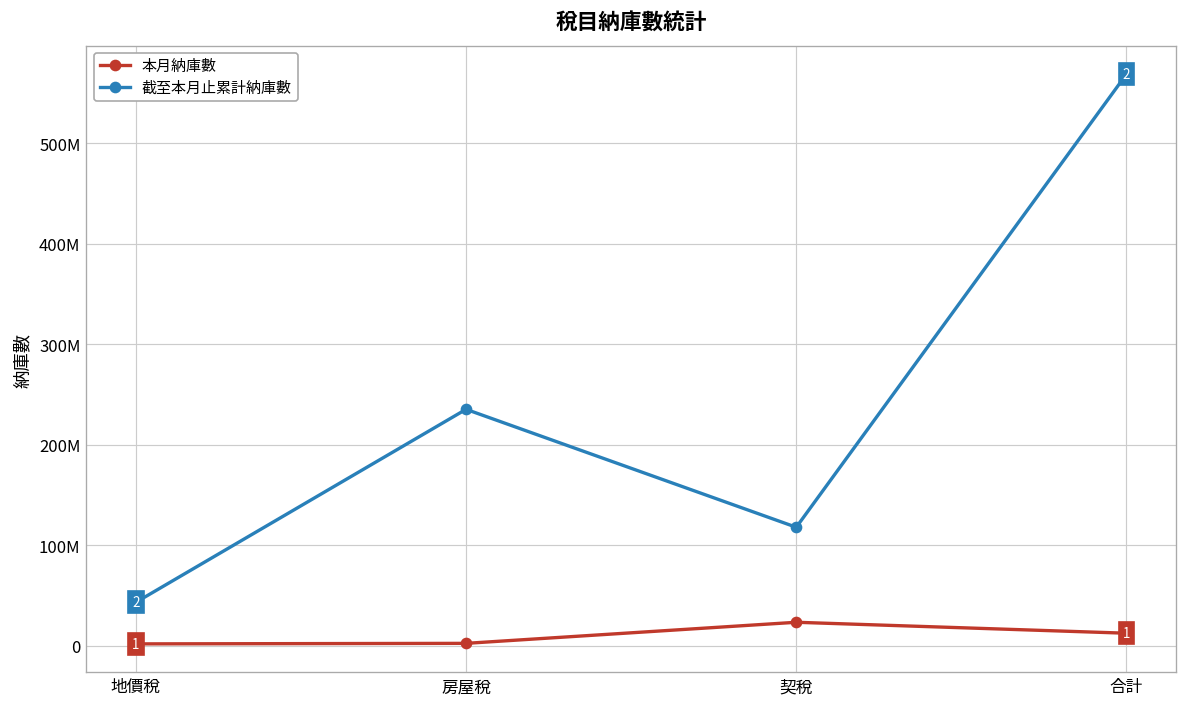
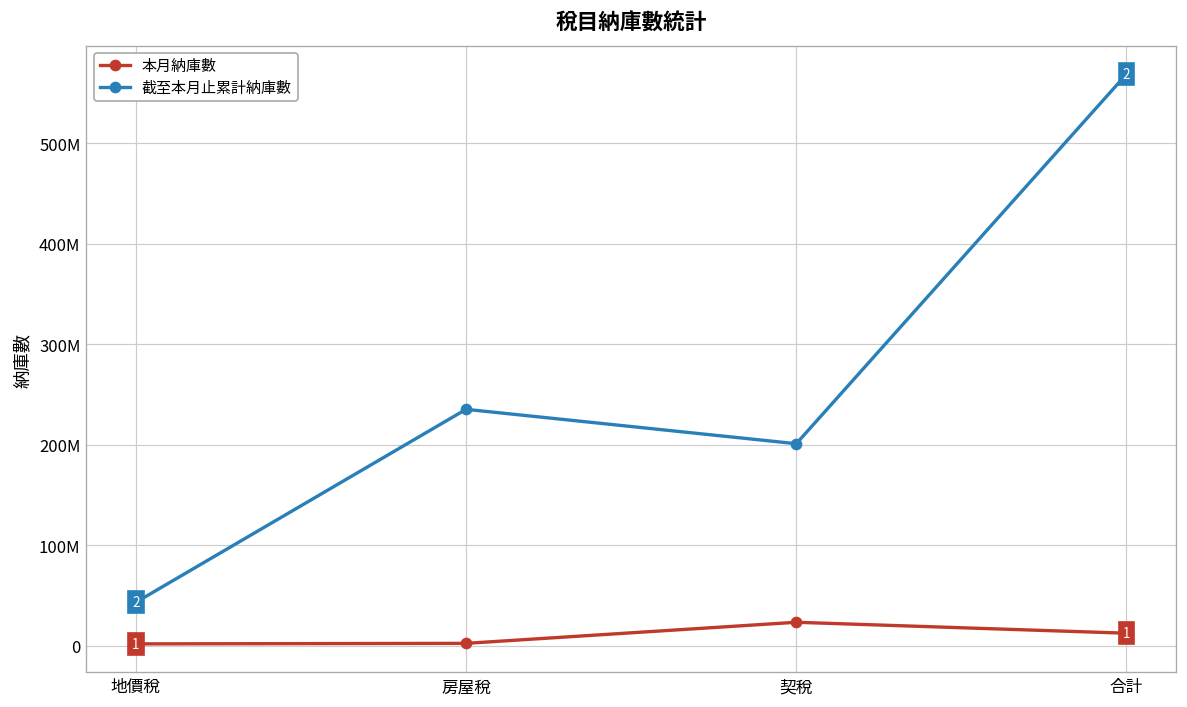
  {
    "本月納庫數": {
      "房屋稅": 0,
      "契稅": 20000000
    },
    "截至本月止累計納庫數": {
      "房屋稅": 240000000,
-     "契稅": 120000000
+     "契稅": 200000000
    }
  }
